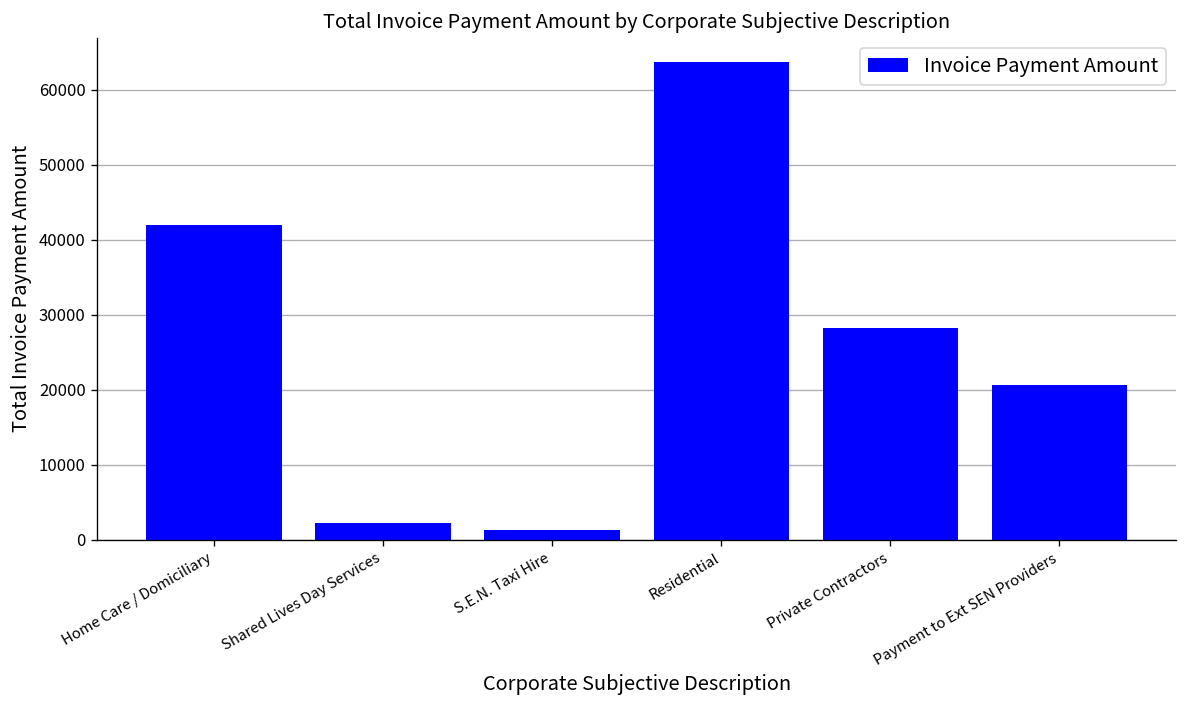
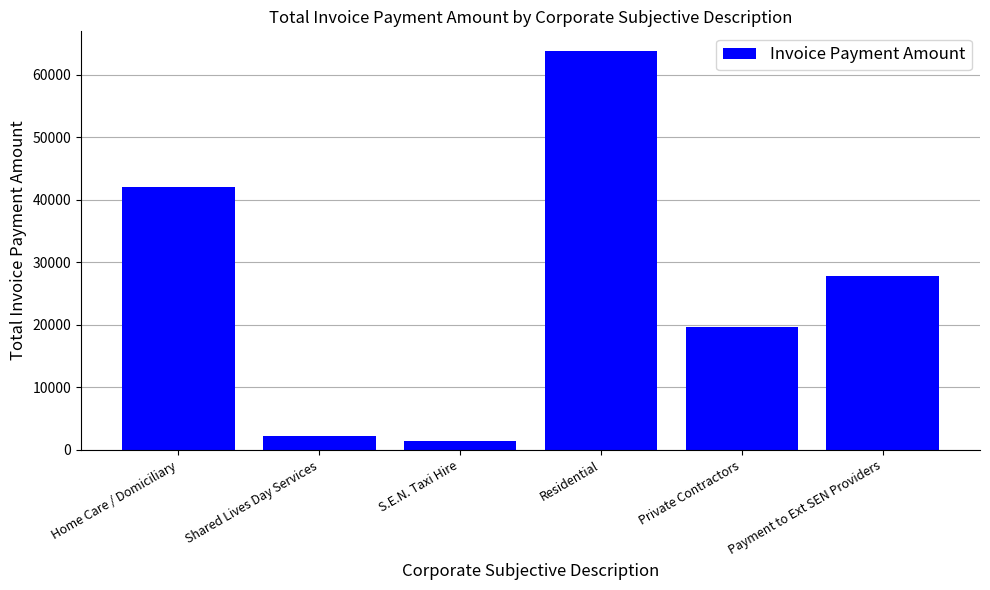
  {
    "Home Care / Domiciliary": 42000,
    "Shared Lives Day Services": 2000,
    "S.E.N. Taxi Hire": 1000,
    "Residential": 64000,
-   "Private Contractors": 28000,
-   "Payment to Ext SEN Providers": 21000
+   "Private Contractors": 20000,
+   "Payment to Ext SEN Providers": 28000
  }
